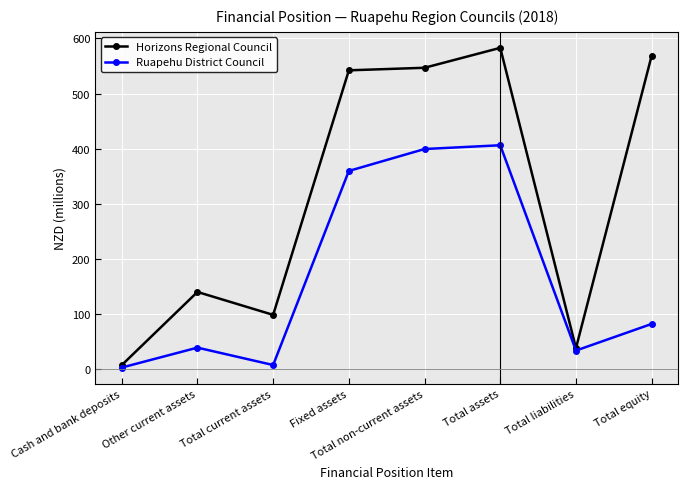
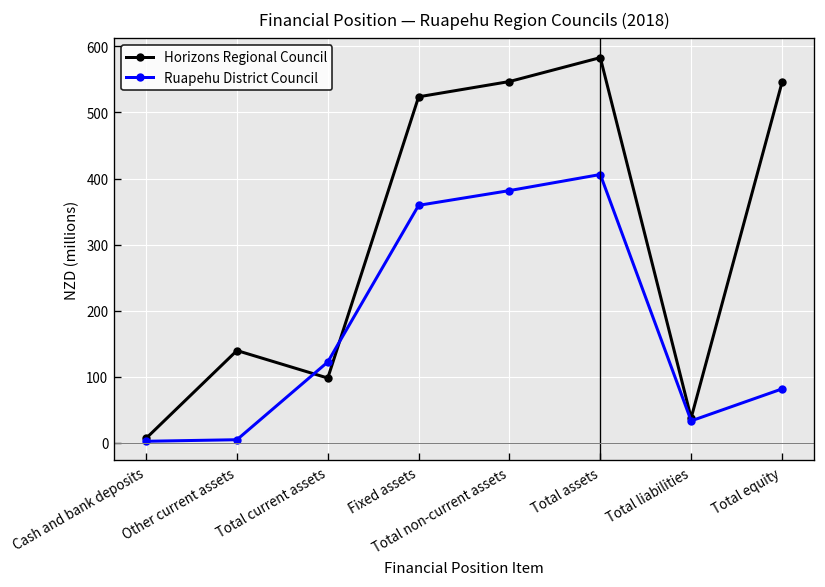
  {
    "Horizons Regional Council": {
      "Other current assets": 140,
      "Total current assets": 100,
-     "Fixed assets": 540,
+     "Fixed assets": 520,
      "Total non-current assets": 550,
      "Total assets": 580,
-     "Total equity": 570
+     "Total equity": 550
    },
    "Ruapehu District Council": {
-     "Other current assets": 40,
-     "Total current assets": 10,
+     "Other current assets": 0,
+     "Total current assets": 120,
      "Fixed assets": 360,
-     "Total non-current assets": 400,
+     "Total non-current assets": 380,
      "Total assets": 410,
      "Total equity": 80
    }
  }
